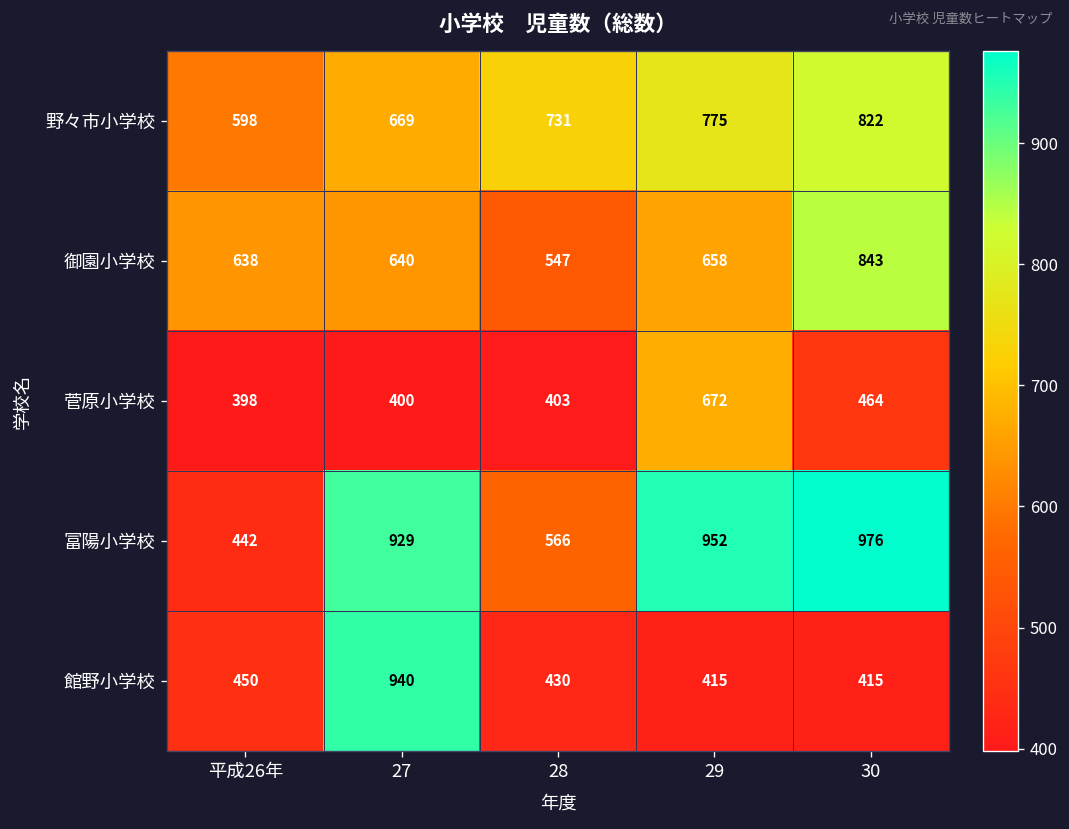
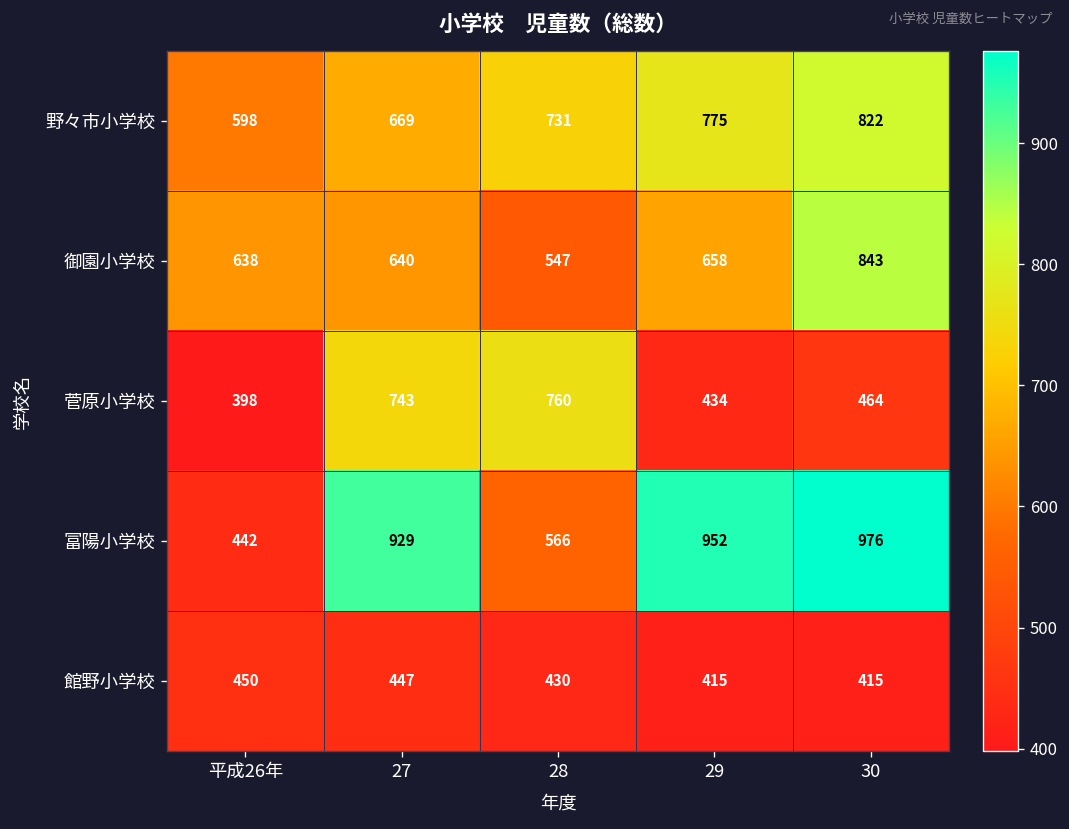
  {
    "野々市小学校": {
      "平成26年": 598,
      "27": 669,
      "28": 731,
      "29": 775,
      "30": 822
    },
    "御園小学校": {
      "平成26年": 638,
      "27": 640,
      "28": 547,
      "29": 658,
      "30": 843
    },
    "菅原小学校": {
      "平成26年": 398,
-     "27": 400,
-     "28": 403,
-     "29": 672,
+     "27": 743,
+     "28": 760,
+     "29": 434,
      "30": 464
    },
    "富陽小学校": {
      "平成26年": 442,
      "27": 929,
      "28": 566,
      "29": 952,
      "30": 976
    },
    "館野小学校": {
      "平成26年": 450,
-     "27": 940,
+     "27": 447,
      "28": 430,
      "29": 415,
      "30": 415
    }
  }
